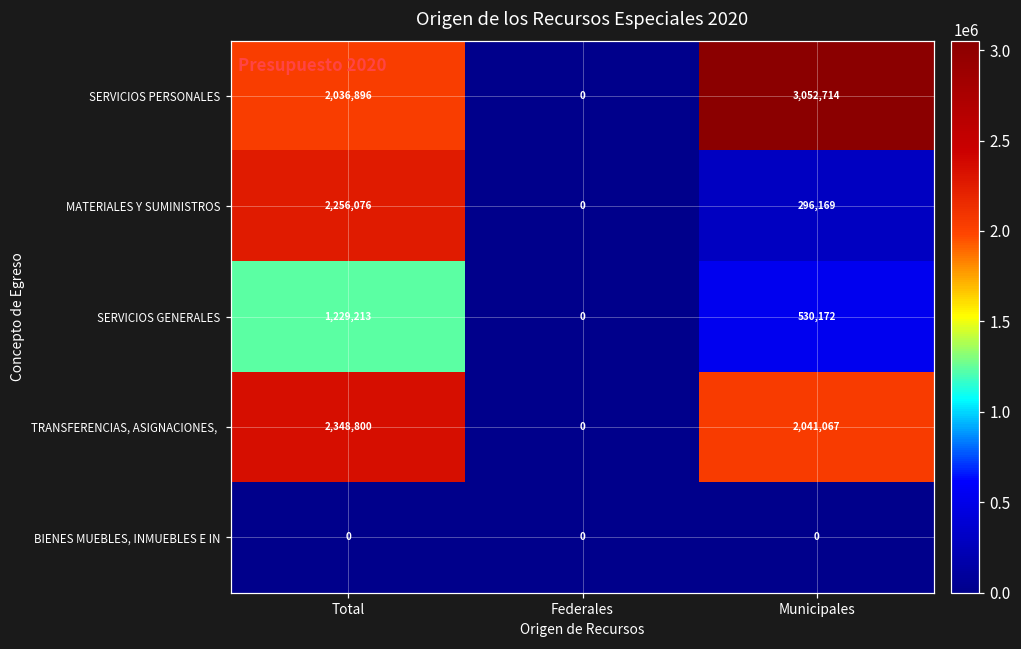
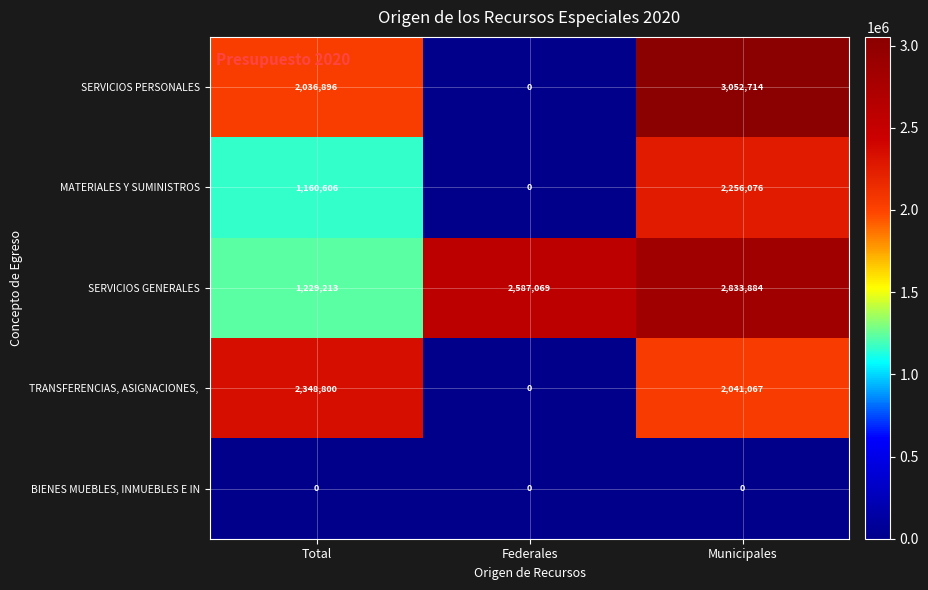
  {
    "SERVICIOS PERSONALES": {
      "Federales": "0",
      "Municipales": "3,052,714"
    },
    "MATERIALES Y SUMINISTROS": {
-     "Total": "2,256,076",
+     "Total": "1,160,606",
      "Federales": "0",
-     "Municipales": "296,169"
+     "Municipales": "2,256,076"
    },
    "SERVICIOS GENERALES": {
      "Total": "1,229,213",
-     "Federales": "0",
-     "Municipales": "530,172"
+     "Federales": "2,587,069",
+     "Municipales": "2,833,884"
    },
    "TRANSFERENCIAS, ASIGNACIONES,": {
      "Total": "2,348,800",
      "Federales": "0",
      "Municipales": "2,041,067"
    },
    "BIENES MUEBLES, INMUEBLES E IN": {
      "Total": "0",
      "Federales": "0",
      "Municipales": "0"
    }
  }
